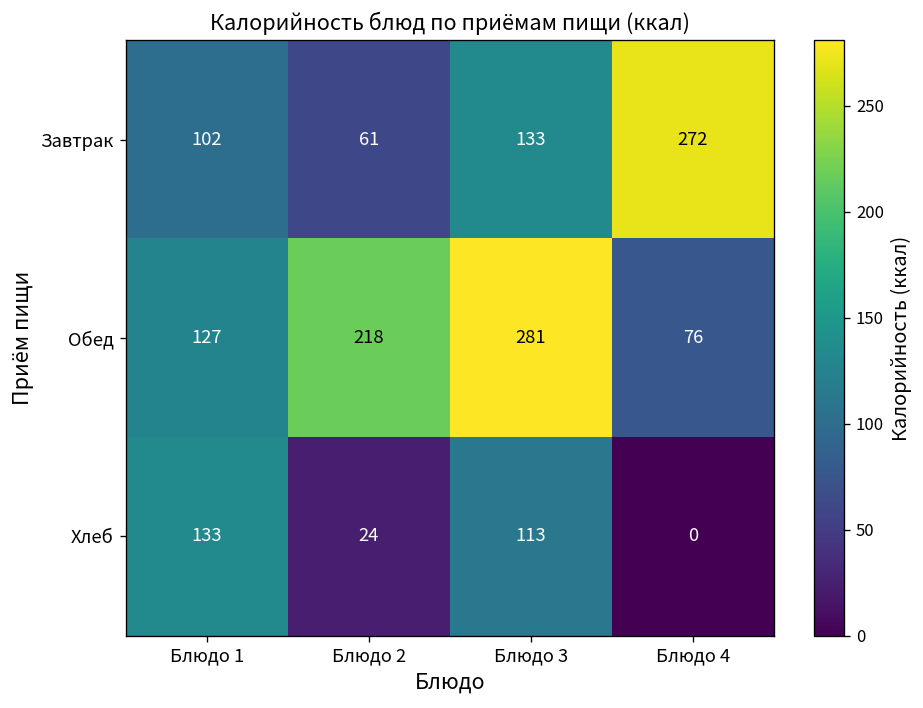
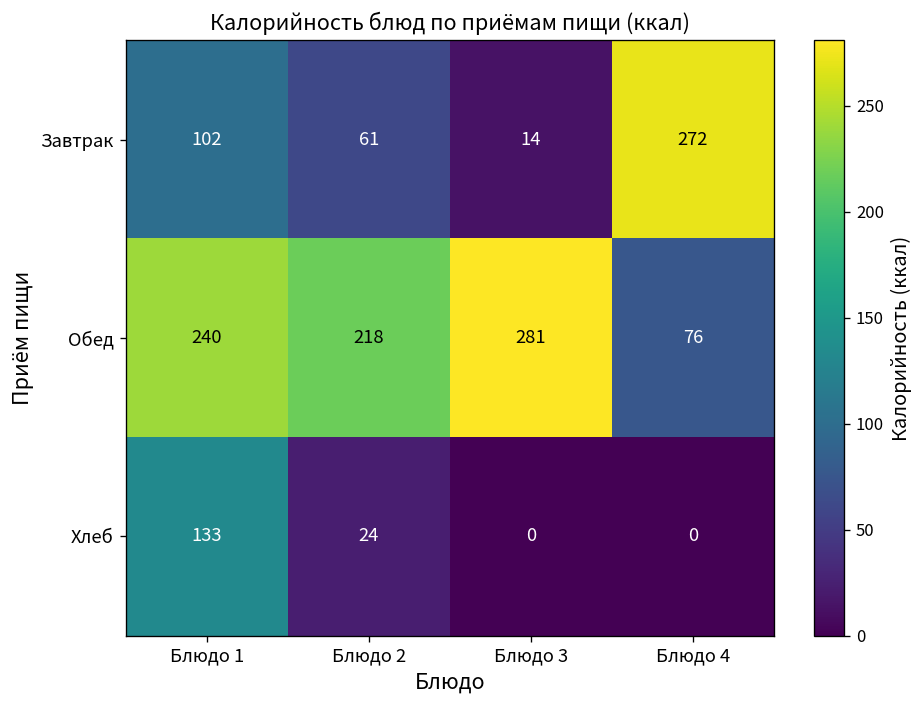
  {
    "Завтрак": {
      "Блюдо 1": 102,
      "Блюдо 2": 61,
-     "Блюдо 3": 133,
+     "Блюдо 3": 14,
      "Блюдо 4": 272
    },
    "Обед": {
-     "Блюдо 1": 127,
+     "Блюдо 1": 240,
      "Блюдо 2": 218,
      "Блюдо 3": 281,
      "Блюдо 4": 76
    },
    "Хлеб": {
      "Блюдо 1": 133,
      "Блюдо 2": 24,
-     "Блюдо 3": 113,
+     "Блюдо 3": 0,
      "Блюдо 4": 0
    }
  }
